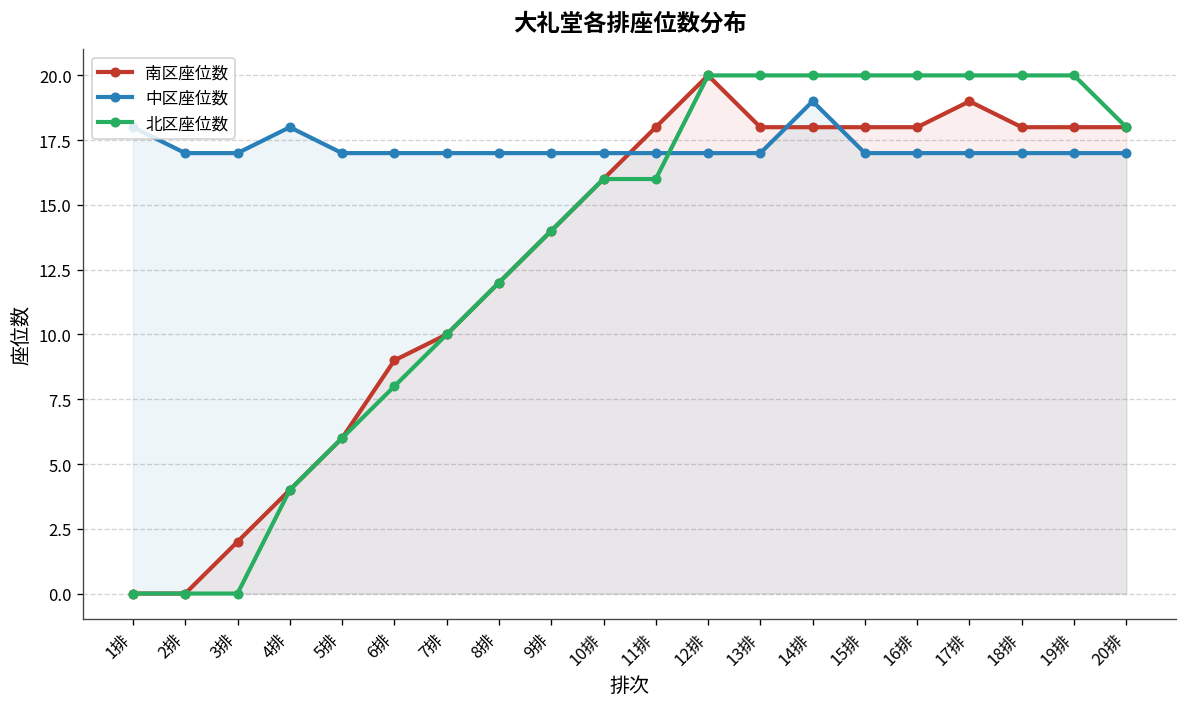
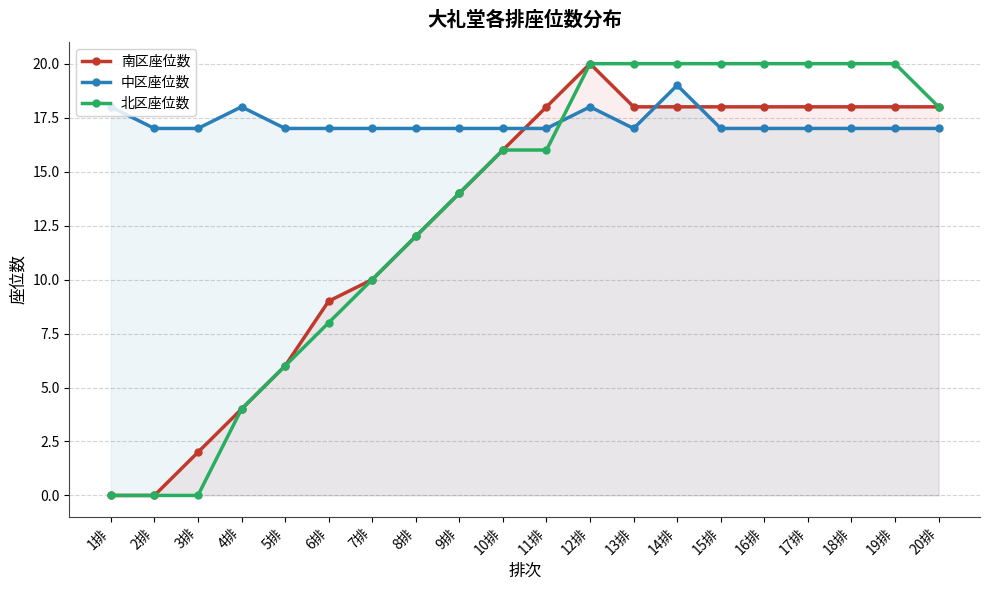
  {
    "南区座位数": {
      "3排": 2,
      "6排": 9,
      "11排": 18,
      "13排": 18,
      "14排": 18,
      "15排": 18,
      "16排": 18,
-     "17排": 19,
+     "17排": 18,
      "18排": 18,
      "19排": 18
    },
    "中区座位数": {
      "2排": 17,
      "3排": 17,
      "4排": 18,
      "5排": 17,
      "6排": 17,
      "7排": 17,
      "8排": 17,
      "9排": 17,
      "10排": 17,
      "11排": 17,
-     "12排": 17,
+     "12排": 18,
      "13排": 17,
      "14排": 19,
      "15排": 17,
      "16排": 17,
      "17排": 17,
      "18排": 17,
      "19排": 17,
      "20排": 17
    },
    "北区座位数": {
      "3排": 0,
      "6排": 8,
      "11排": 16,
      "13排": 20,
      "14排": 20,
      "15排": 20,
      "16排": 20,
      "17排": 20,
      "18排": 20,
      "19排": 20
    }
  }
